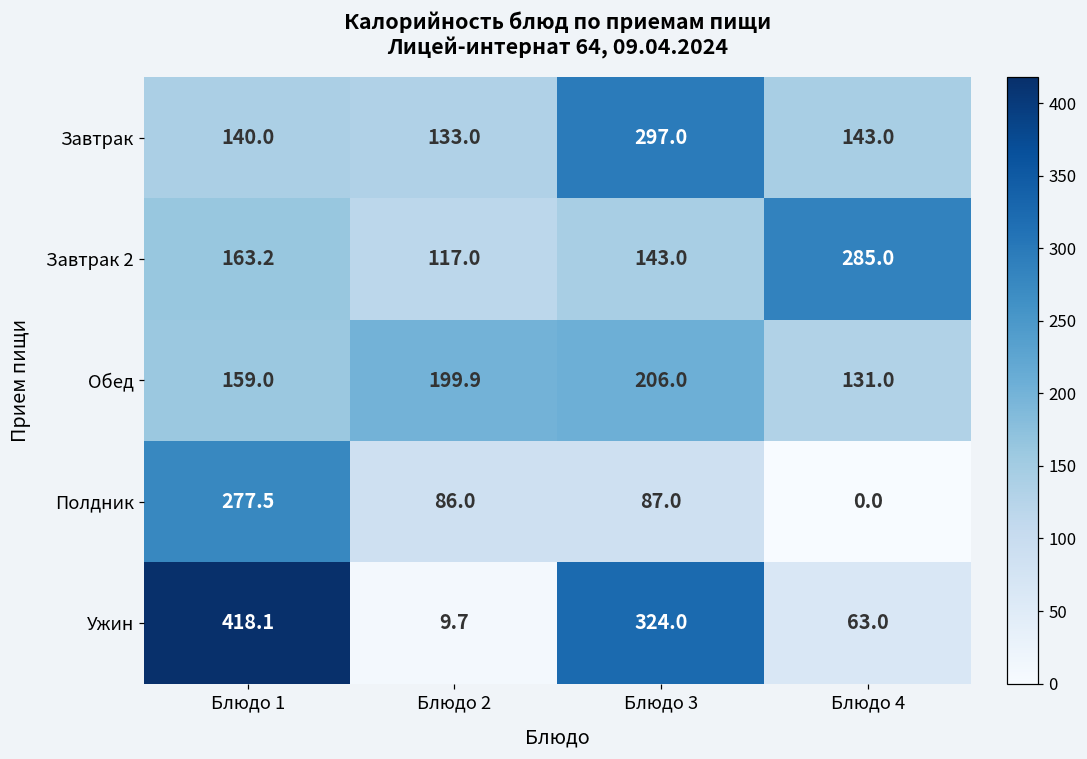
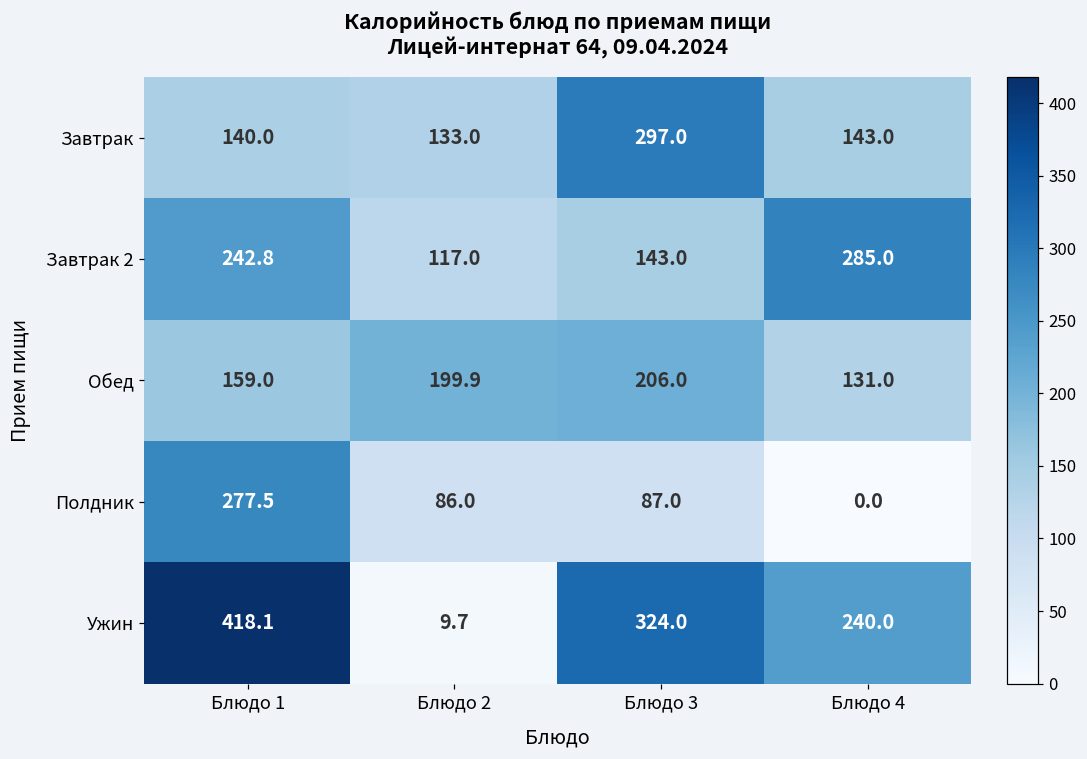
  {
    "Завтрак": {
      "Блюдо 1": 140.0,
      "Блюдо 2": 133.0,
      "Блюдо 3": 297.0,
      "Блюдо 4": 143.0
    },
    "Завтрак 2": {
-     "Блюдо 1": 163.2,
+     "Блюдо 1": 242.8,
      "Блюдо 2": 117.0,
      "Блюдо 3": 143.0,
      "Блюдо 4": 285.0
    },
    "Обед": {
      "Блюдо 1": 159.0,
      "Блюдо 2": 199.9,
      "Блюдо 3": 206.0,
      "Блюдо 4": 131.0
    },
    "Полдник": {
      "Блюдо 1": 277.5,
      "Блюдо 2": 86.0,
      "Блюдо 3": 87.0,
      "Блюдо 4": 0.0
    },
    "Ужин": {
      "Блюдо 1": 418.1,
      "Блюдо 2": 9.7,
      "Блюдо 3": 324.0,
-     "Блюдо 4": 63.0
+     "Блюдо 4": 240.0
    }
  }
